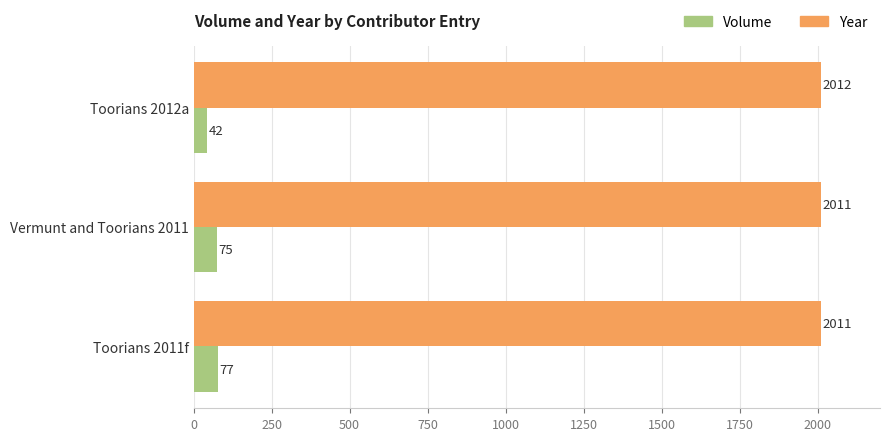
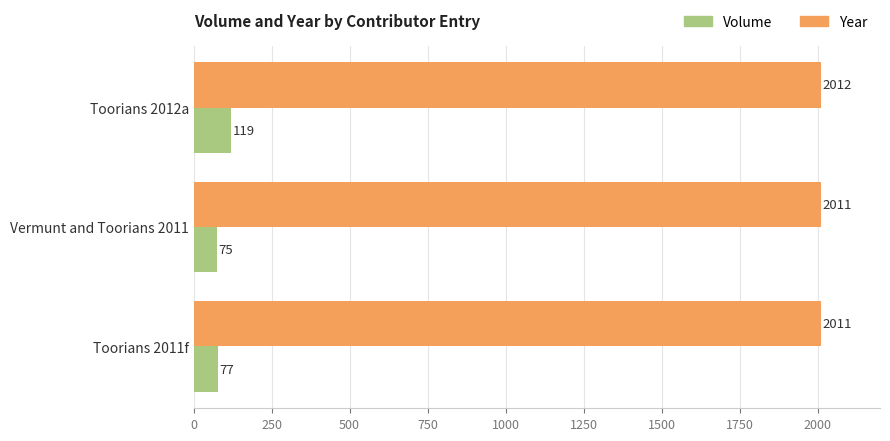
  {
    "Volume": {
-     "Toorians 2012a": 42,
+     "Toorians 2012a": 119,
      "Vermunt and Toorians 2011": 75,
      "Toorians 2011f": 77
    },
    "Year": {
      "Toorians 2012a": 2012,
      "Vermunt and Toorians 2011": 2011,
      "Toorians 2011f": 2011
    }
  }
